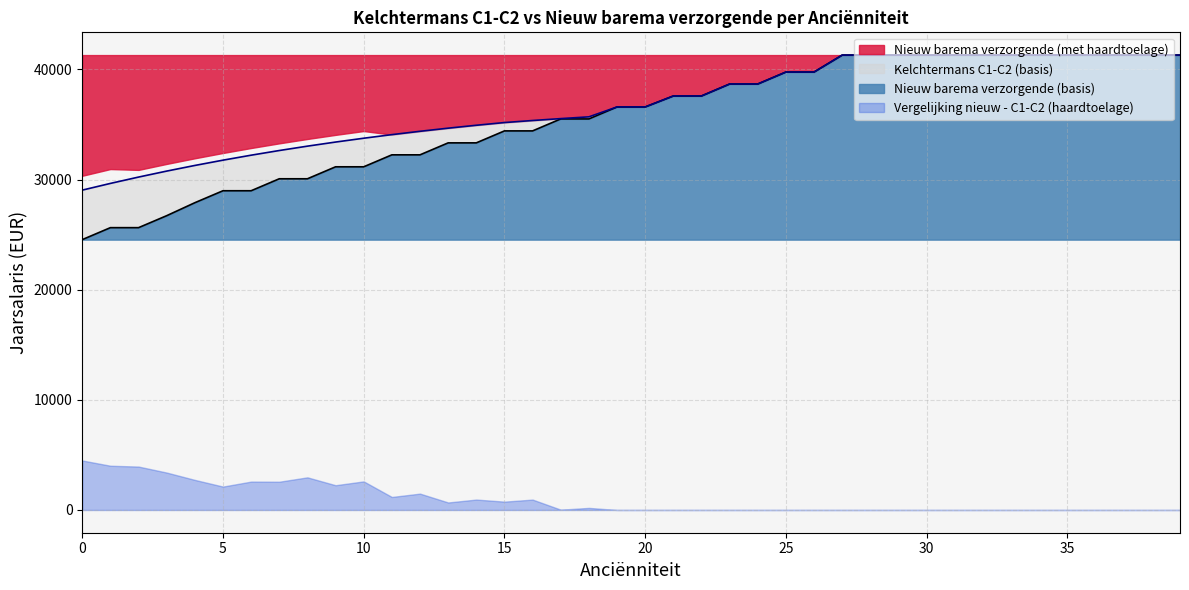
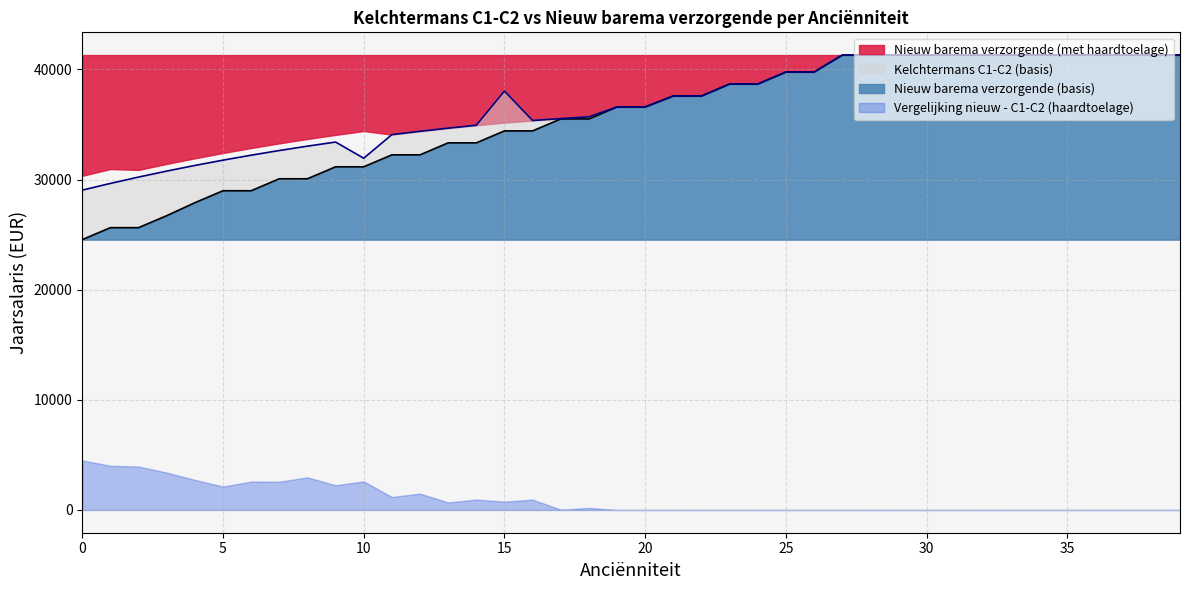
  {
    "Kelchtermans C1-C2 (basis)": {
      "0": 29000,
      "5": 31800,
-     "10": 33800,
-     "15": 35200
+     "10": 31900,
+     "15": 38000
    }
  }
